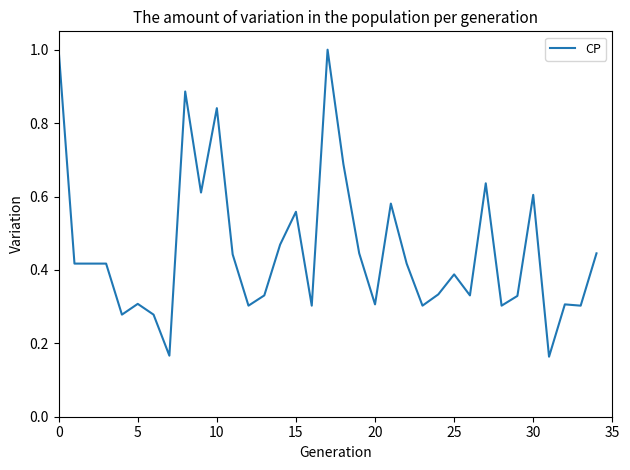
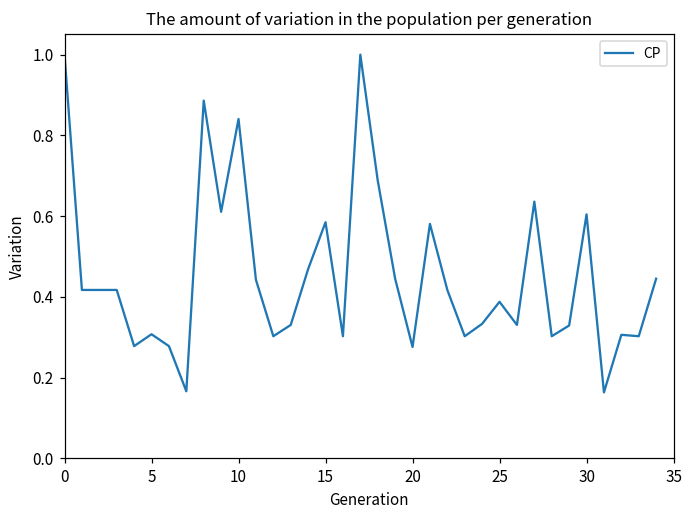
  {
    "0": 1.00,
    "5": 0.31,
    "10": 0.84,
-   "15": 0.56,
-   "20": 0.31,
+   "15": 0.58,
+   "20": 0.28,
    "25": 0.39,
    "30": 0.60
  }
